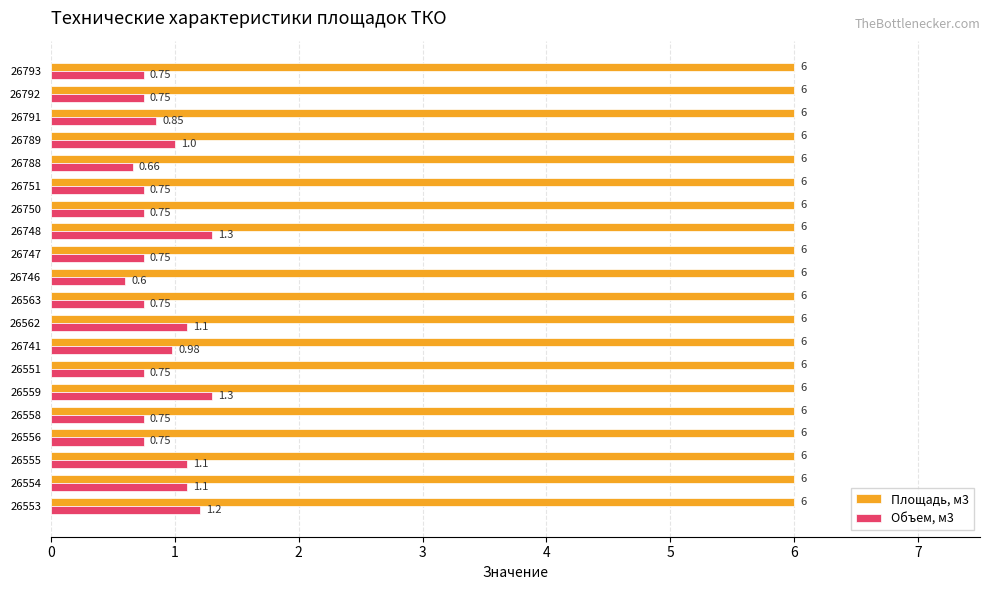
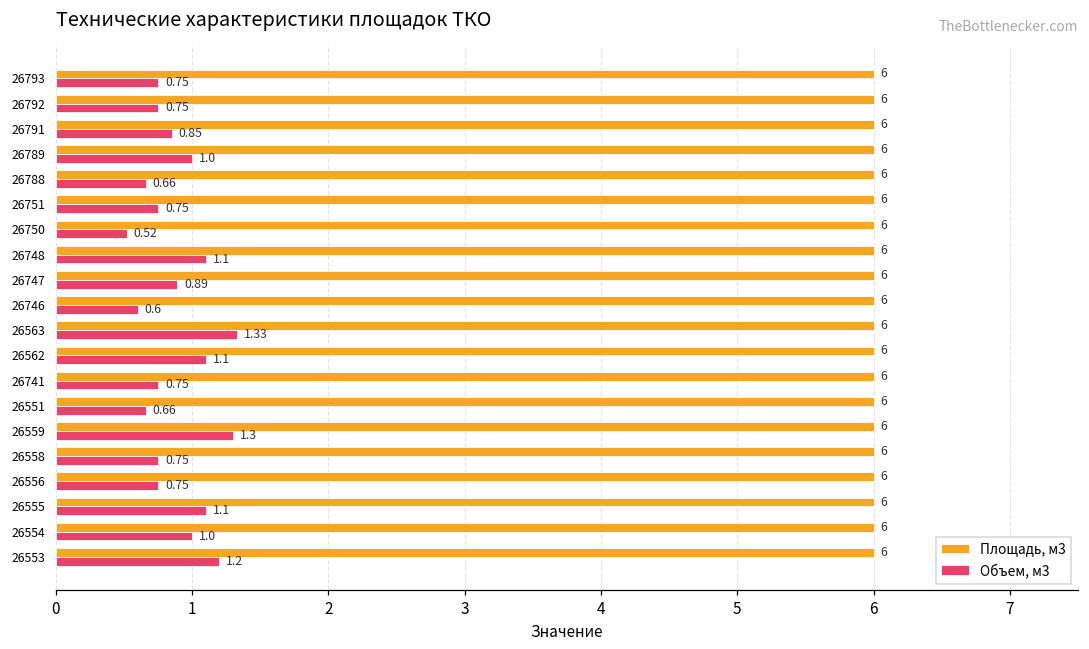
  {
    "Площадь, м3": {
      "26793": 6,
      "26792": 6,
      "26791": 6,
      "26789": 6,
      "26788": 6,
      "26751": 6,
      "26750": 6,
      "26748": 6,
      "26747": 6,
      "26746": 6,
      "26563": 6,
      "26562": 6,
      "26741": 6,
      "26551": 6,
      "26559": 6,
      "26558": 6,
      "26556": 6,
      "26555": 6,
      "26554": 6,
      "26553": 6
    },
    "Объем, м3": {
      "26793": 0.75,
      "26792": 0.75,
      "26791": 0.85,
      "26789": 1.0,
      "26788": 0.66,
      "26751": 0.75,
-     "26750": 0.75,
-     "26748": 1.3,
-     "26747": 0.75,
+     "26750": 0.52,
+     "26748": 1.1,
+     "26747": 0.89,
      "26746": 0.6,
-     "26563": 0.75,
+     "26563": 1.33,
      "26562": 1.1,
-     "26741": 0.98,
-     "26551": 0.75,
+     "26741": 0.75,
+     "26551": 0.66,
      "26559": 1.3,
      "26558": 0.75,
      "26556": 0.75,
      "26555": 1.1,
-     "26554": 1.1,
+     "26554": 1.0,
      "26553": 1.2
    }
  }
